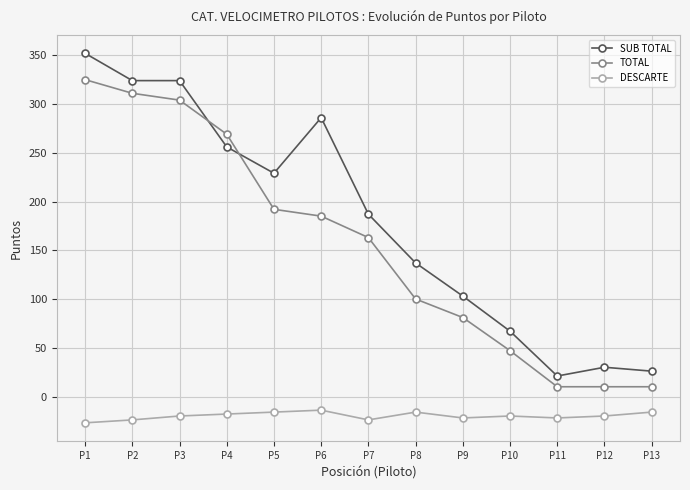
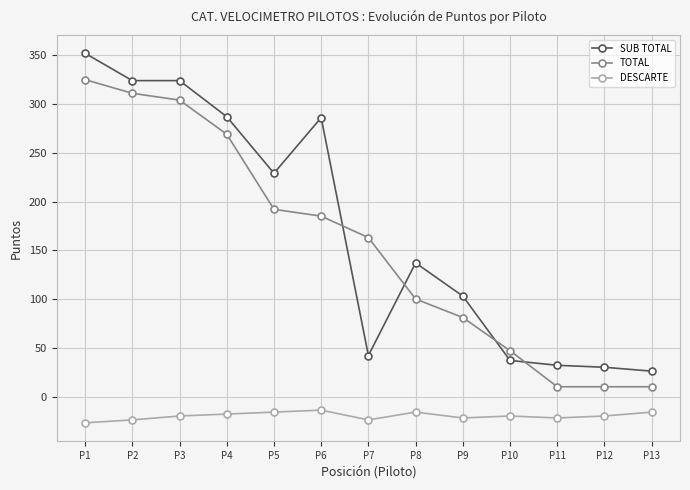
  {
    "SUB TOTAL": {
      "P1": 350,
      "P2": 320,
      "P3": 320,
-     "P4": 260,
+     "P4": 290,
      "P5": 230,
      "P6": 290,
-     "P7": 190,
+     "P7": 40,
      "P8": 140,
      "P9": 100,
-     "P10": 70,
-     "P11": 20,
+     "P10": 40,
+     "P11": 30,
      "P12": 30,
      "P13": 30
    }
  }
